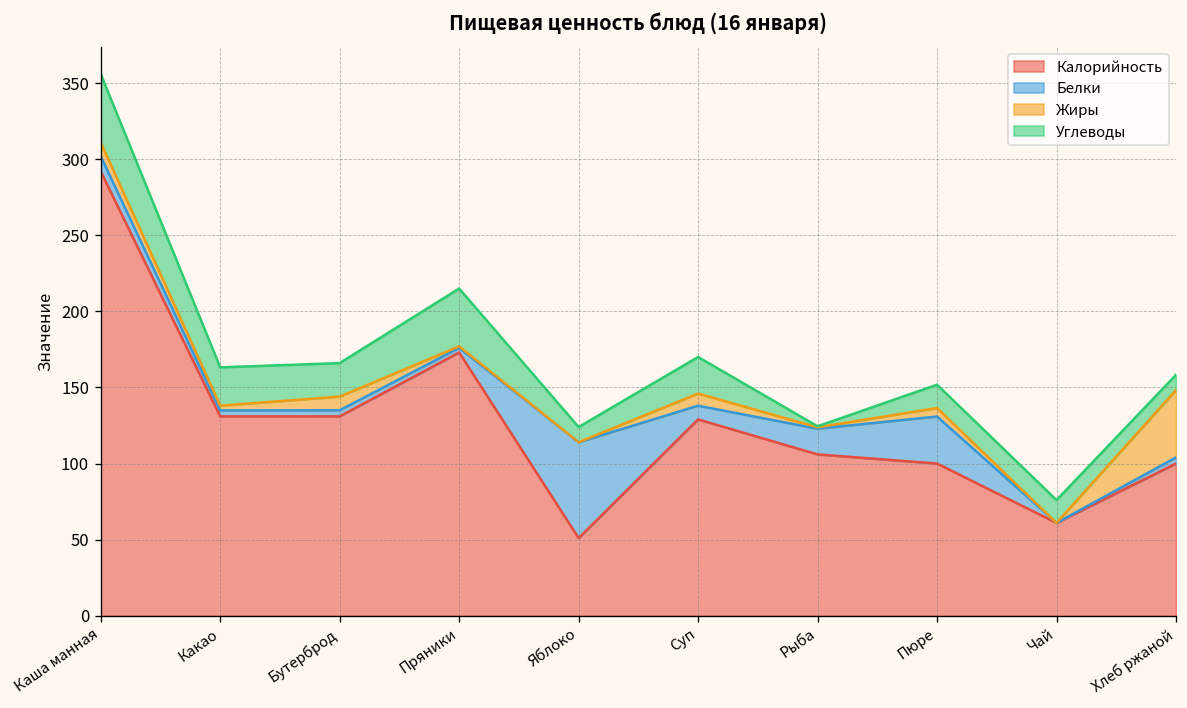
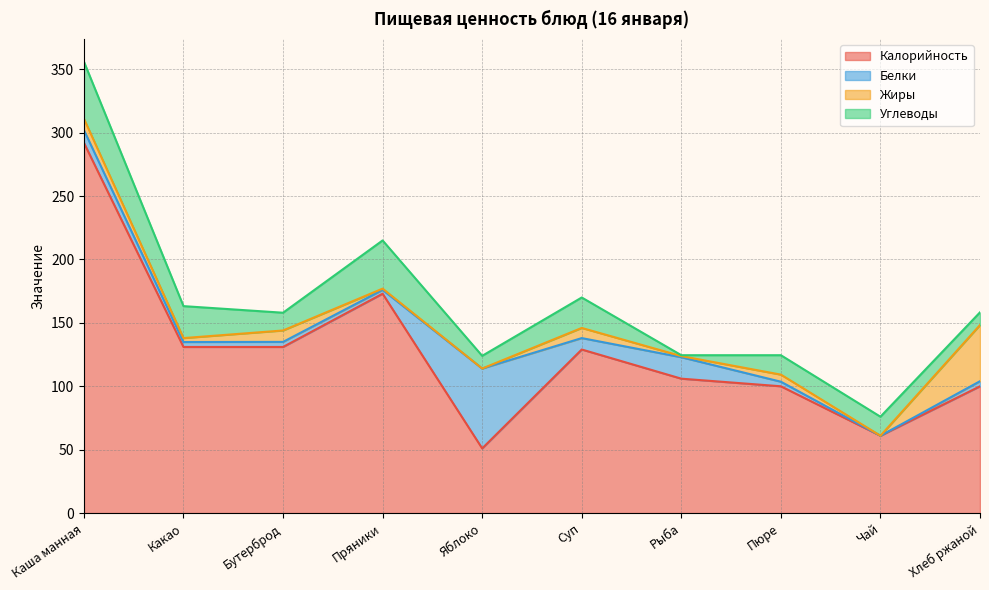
  {
    "Калорийность": {
      "Каша манная": 292,
      "Какао": 131,
      "Бутерброд": 131,
      "Пряники": 173,
      "Яблоко": 51,
      "Суп": 129,
      "Рыба": 106,
      "Пюре": 100,
      "Хлеб ржаной": 100
    },
    "Белки": {
      "Каша манная": 10,
      "Какао": 4,
      "Бутерброд": 4,
      "Суп": 9,
-     "Пюре": 31,
+     "Пюре": 4,
      "Хлеб ржаной": 4
    },
    "Жиры": {
      "Каша манная": 9,
      "Какао": 3,
      "Бутерброд": 9,
      "Суп": 8,
      "Пюре": 6,
      "Хлеб ржаной": 44
    },
    "Углеводы": {
      "Каша манная": 45,
      "Какао": 25,
-     "Бутерброд": 22,
+     "Бутерброд": 14,
      "Пряники": 38,
      "Яблоко": 10,
      "Суп": 24,
      "Пюре": 15,
      "Чай": 15,
      "Хлеб ржаной": 10
    }
  }
